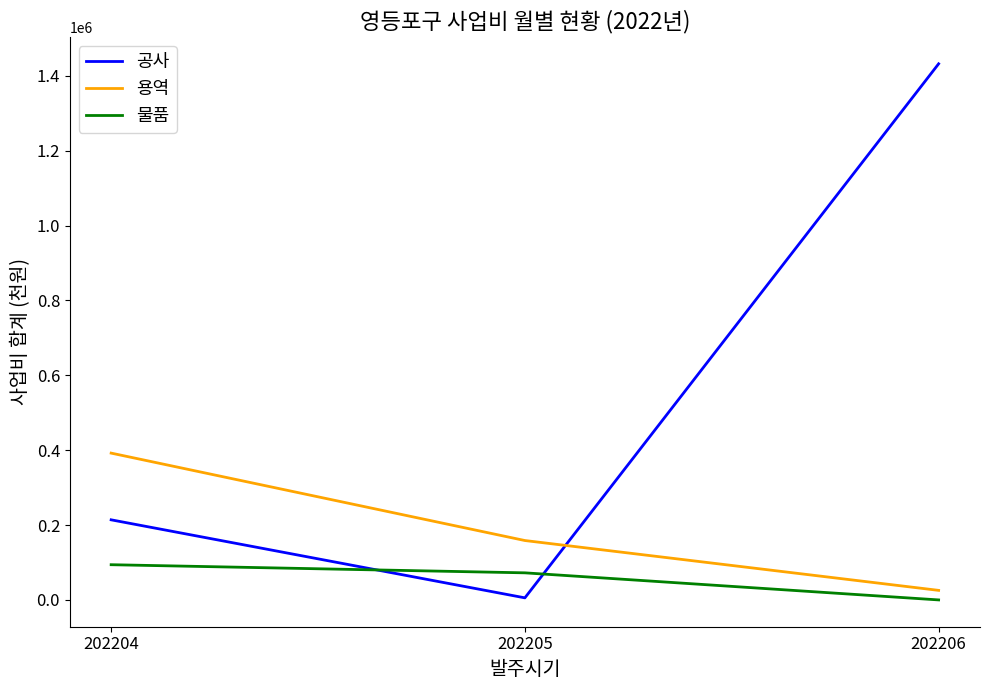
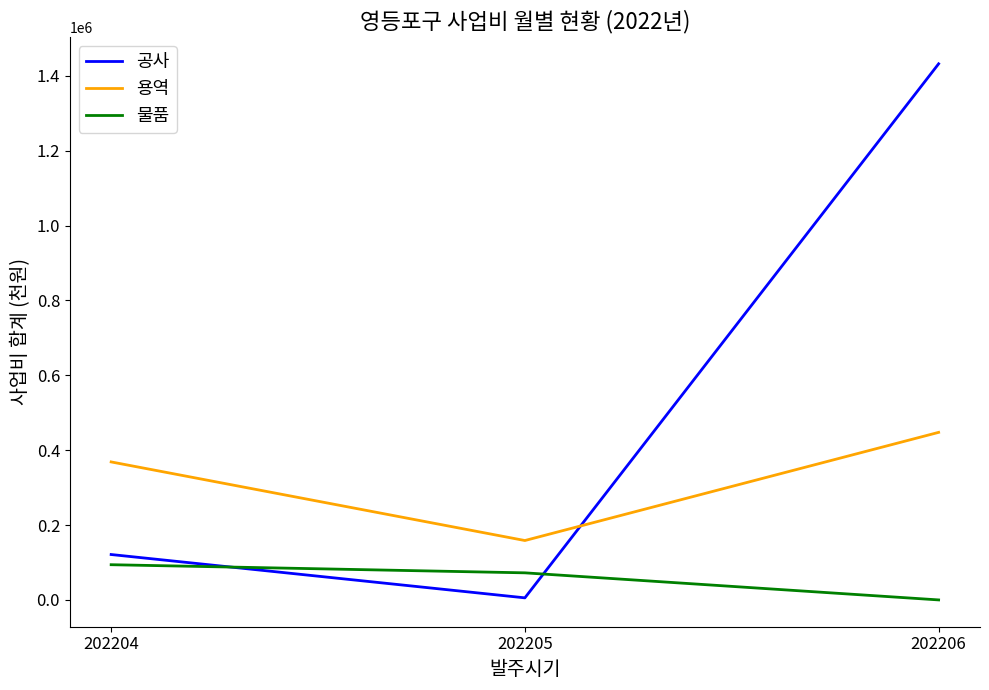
  {
    "공사": {
-     "202204": 210000,
+     "202204": 120000,
      "202205": 10000,
      "202206": 1430000
    },
    "용역": {
-     "202204": 390000,
+     "202204": 370000,
      "202205": 160000,
-     "202206": 30000
+     "202206": 450000
    },
    "물품": {
      "202204": 90000,
      "202205": 70000,
      "202206": 0
    }
  }
